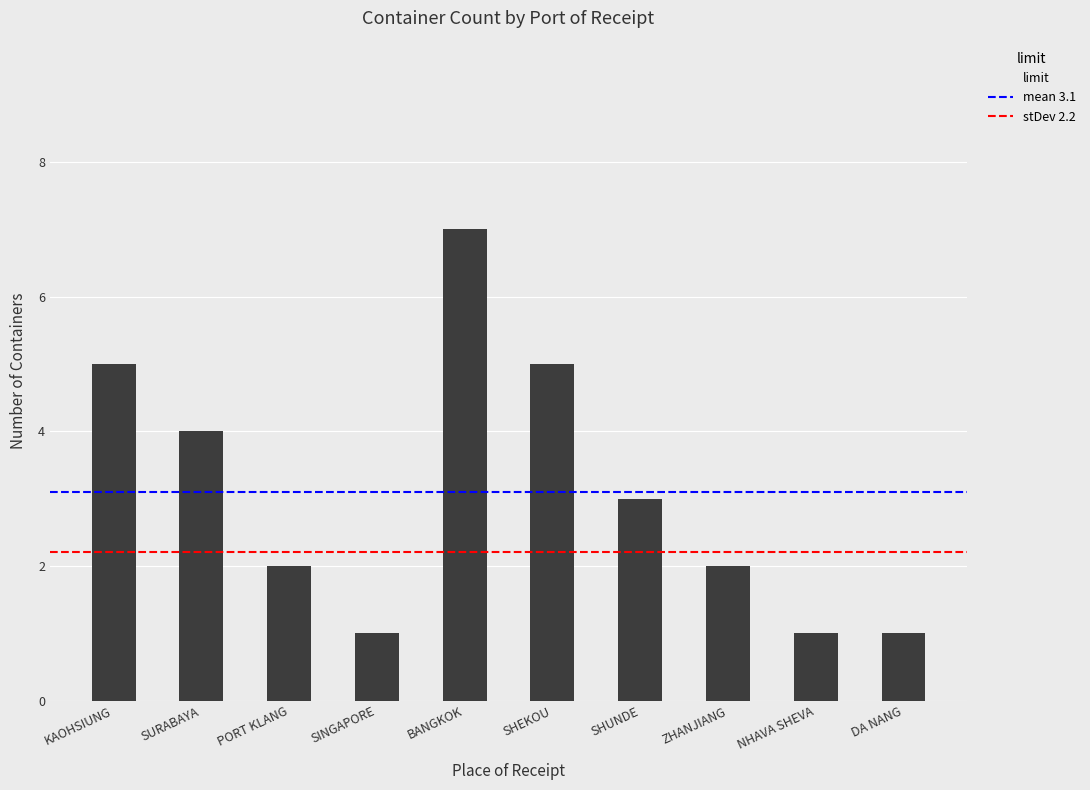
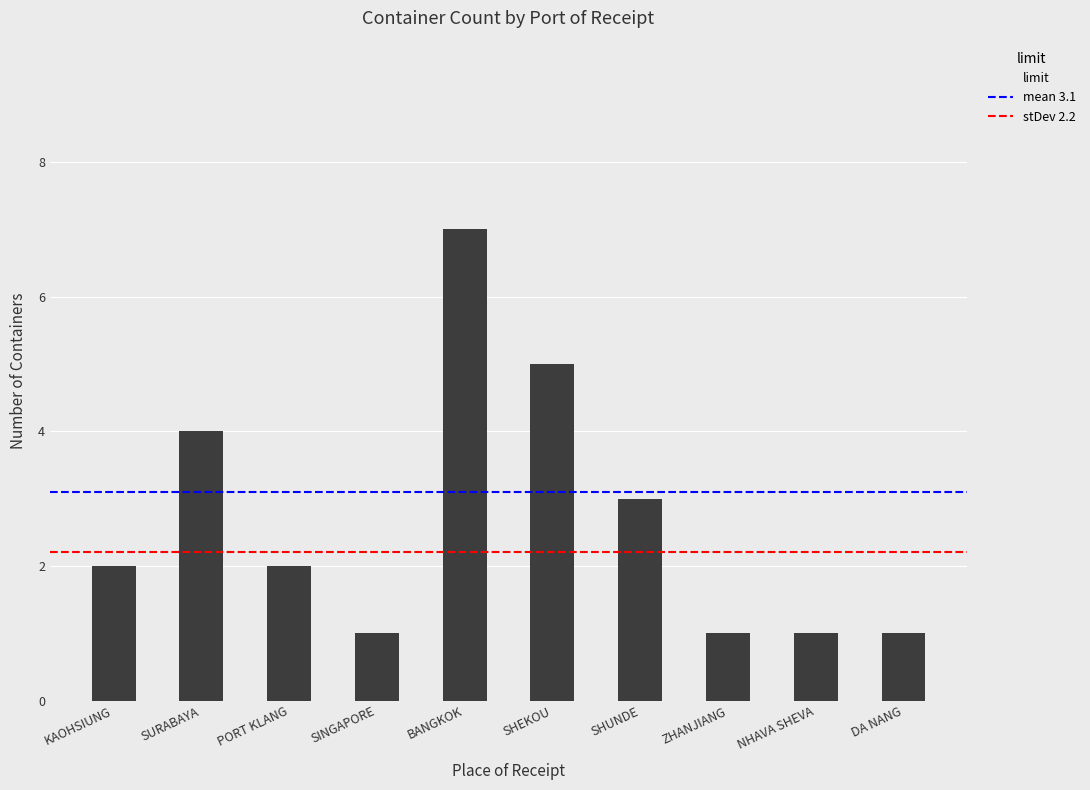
  {
-   "KAOHSIUNG": 5,
+   "KAOHSIUNG": 2,
    "SURABAYA": 4,
    "PORT KLANG": 2,
    "SINGAPORE": 1,
    "BANGKOK": 7,
    "SHEKOU": 5,
    "SHUNDE": 3,
-   "ZHANJIANG": 2,
+   "ZHANJIANG": 1,
    "NHAVA SHEVA": 1,
    "DA NANG": 1
  }
